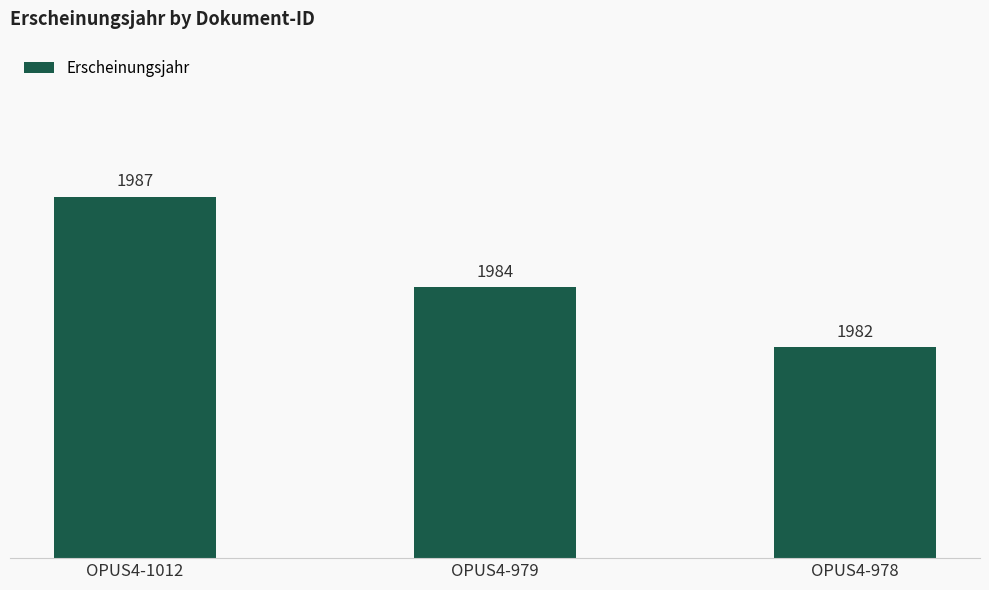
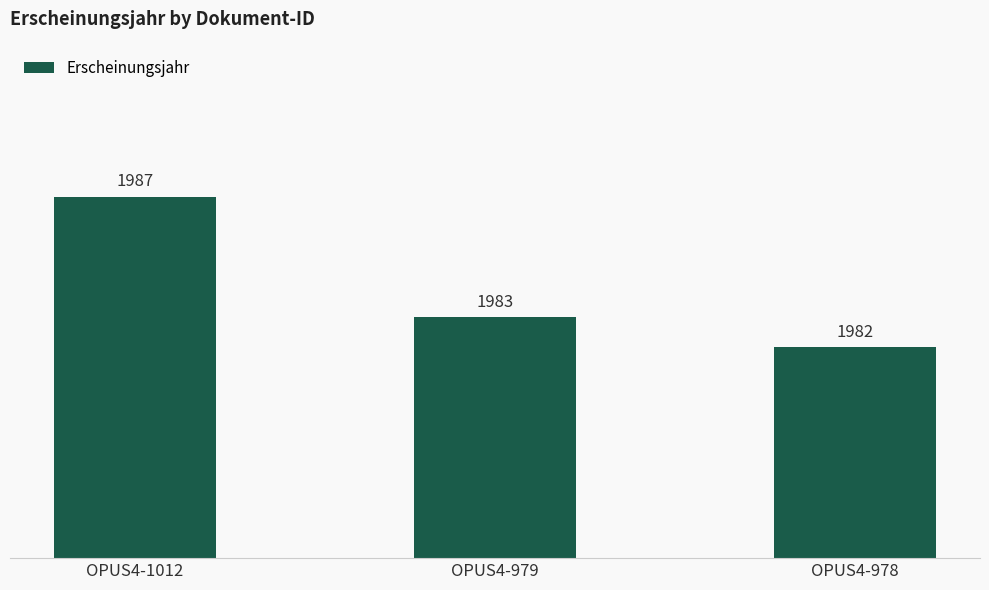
  {
    "OPUS4-1012": 1987,
-   "OPUS4-979": 1984,
+   "OPUS4-979": 1983,
    "OPUS4-978": 1982
  }
